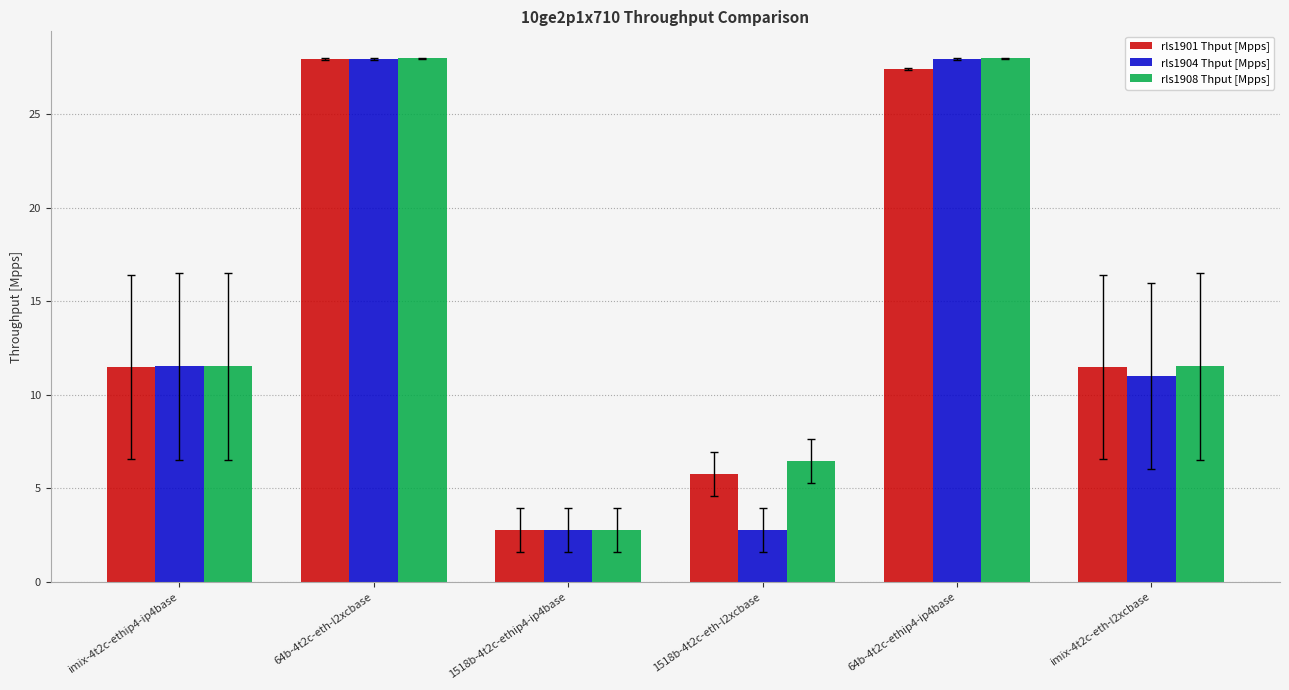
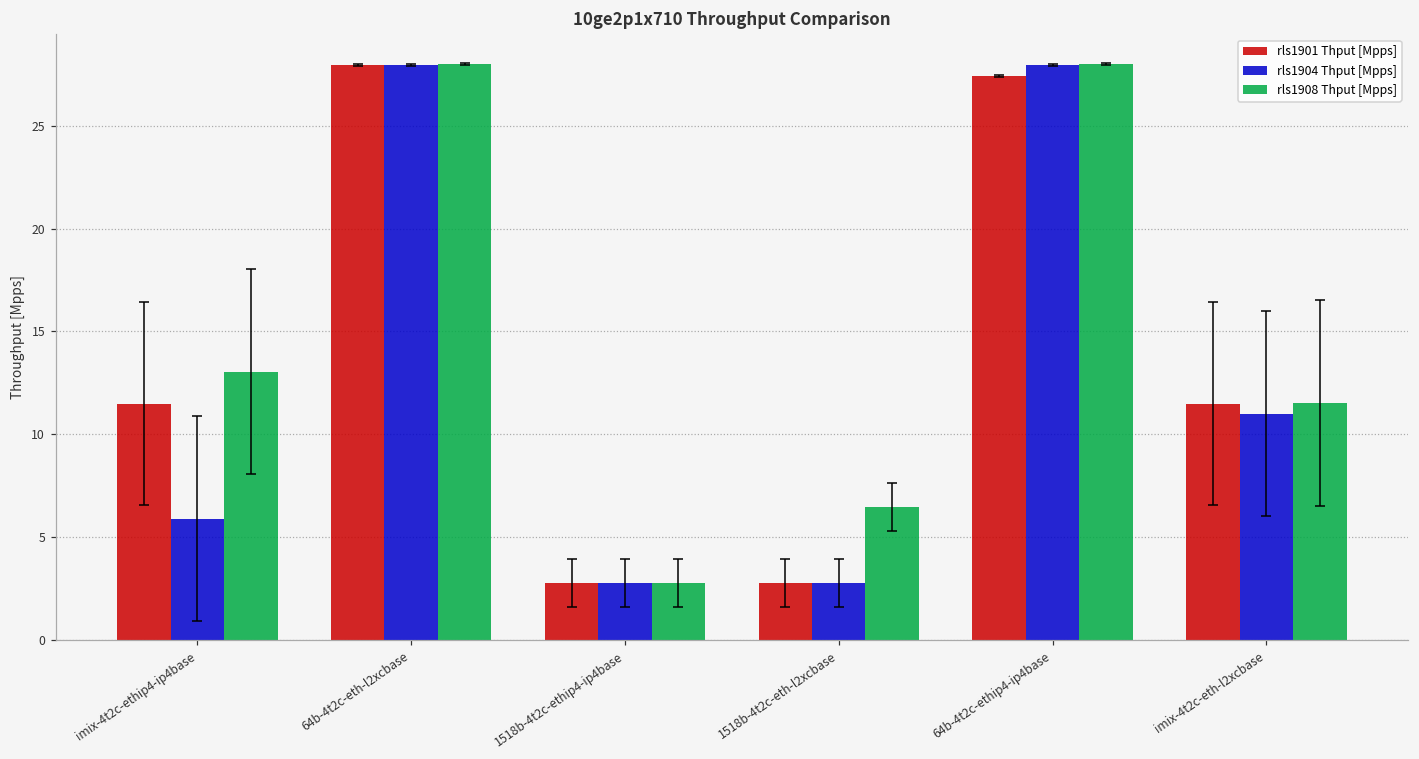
  {
    "rls1901 Thput [Mpps]": {
      "imix-4t2c-ethip4-ip4base": 11.5,
      "64b-4t2c-eth-l2xcbase": 28.0,
      "1518b-4t2c-ethip4-ip4base": 2.8,
-     "1518b-4t2c-eth-l2xcbase": 5.8,
+     "1518b-4t2c-eth-l2xcbase": 2.8,
      "64b-4t2c-ethip4-ip4base": 27.4,
      "imix-4t2c-eth-l2xcbase": 11.5
    },
    "rls1904 Thput [Mpps]": {
-     "imix-4t2c-ethip4-ip4base": 11.5,
+     "imix-4t2c-ethip4-ip4base": 5.9,
      "64b-4t2c-eth-l2xcbase": 28.0,
      "1518b-4t2c-ethip4-ip4base": 2.8,
      "1518b-4t2c-eth-l2xcbase": 2.8,
      "64b-4t2c-ethip4-ip4base": 28.0,
      "imix-4t2c-eth-l2xcbase": 11.0
    },
    "rls1908 Thput [Mpps]": {
-     "imix-4t2c-ethip4-ip4base": 11.5,
+     "imix-4t2c-ethip4-ip4base": 13.1,
      "64b-4t2c-eth-l2xcbase": 28.0,
      "1518b-4t2c-ethip4-ip4base": 2.8,
      "1518b-4t2c-eth-l2xcbase": 6.5,
      "64b-4t2c-ethip4-ip4base": 28.0,
      "imix-4t2c-eth-l2xcbase": 11.5
    }
  }
